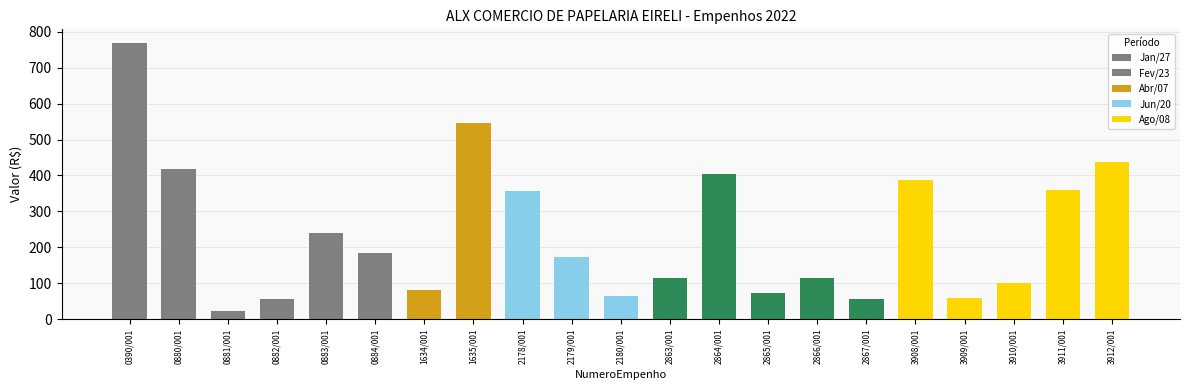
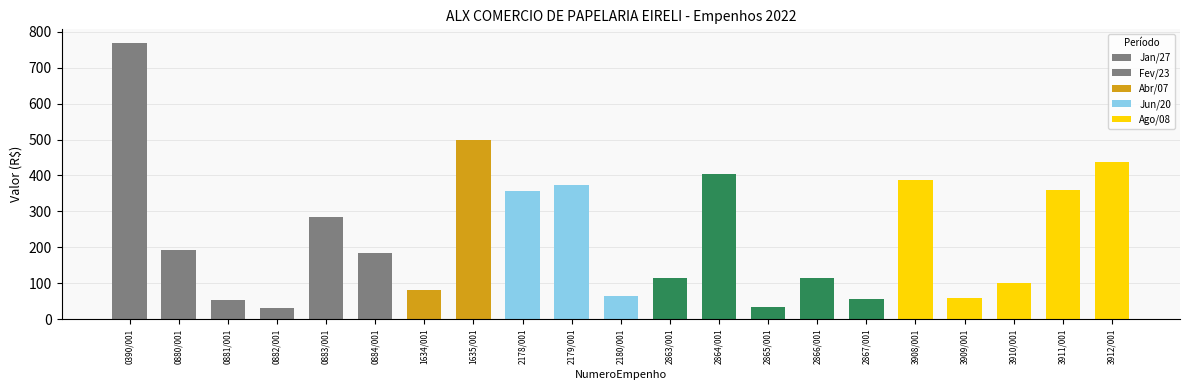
  {
    "0390/001": 770,
-   "0880/001": 420,
-   "0881/001": 20,
-   "0882/001": 60,
-   "0883/001": 240,
+   "0880/001": 190,
+   "0881/001": 50,
+   "0882/001": 30,
+   "0883/001": 290,
    "0884/001": 190,
    "1634/001": 80,
-   "1635/001": 550,
+   "1635/001": 500,
    "2178/001": 360,
-   "2179/001": 170,
+   "2179/001": 370,
    "2180/001": 60,
    "2863/001": 110,
    "2864/001": 400,
-   "2865/001": 70,
+   "2865/001": 30,
    "2866/001": 120,
    "2867/001": 60,
    "3908/001": 390,
    "3909/001": 60,
    "3910/001": 100,
    "3911/001": 360,
    "3912/001": 440
  }
